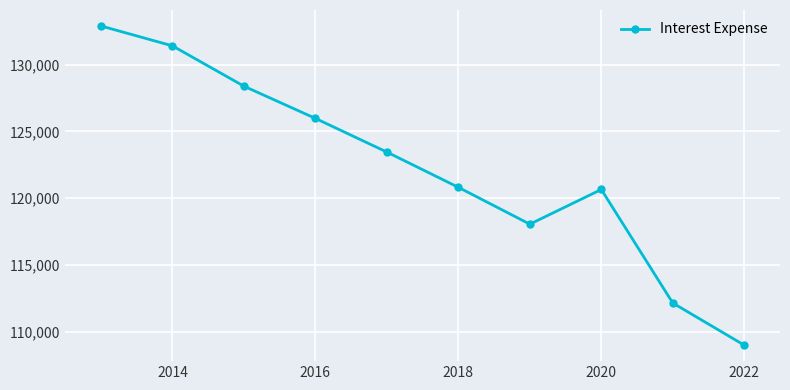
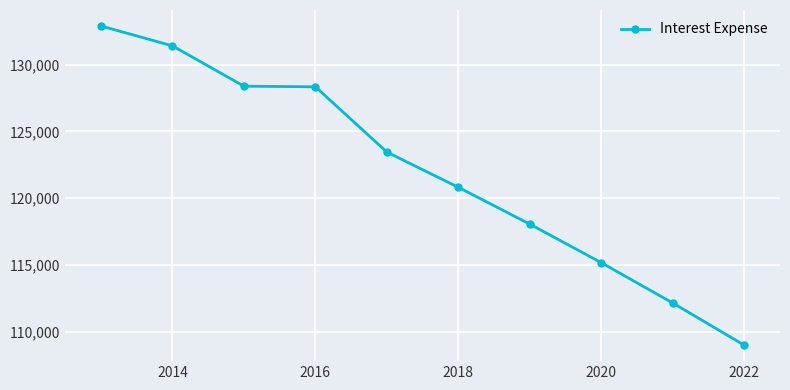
  {
    "2014": "131,400",
-   "2016": "126,000",
+   "2016": "128,300",
    "2018": "120,800",
-   "2020": "120,600",
+   "2020": "115,200",
    "2022": "109,000"
  }
